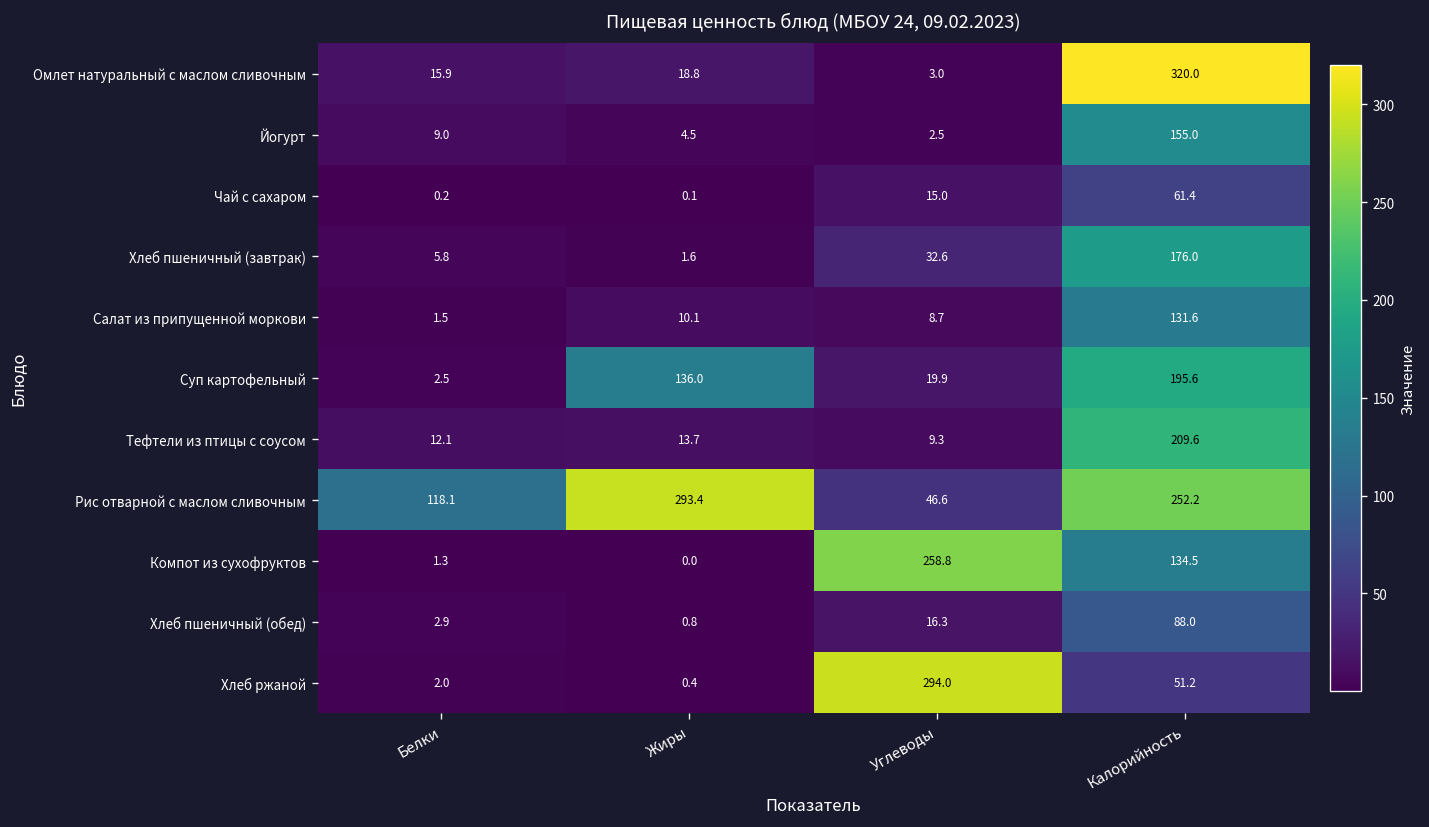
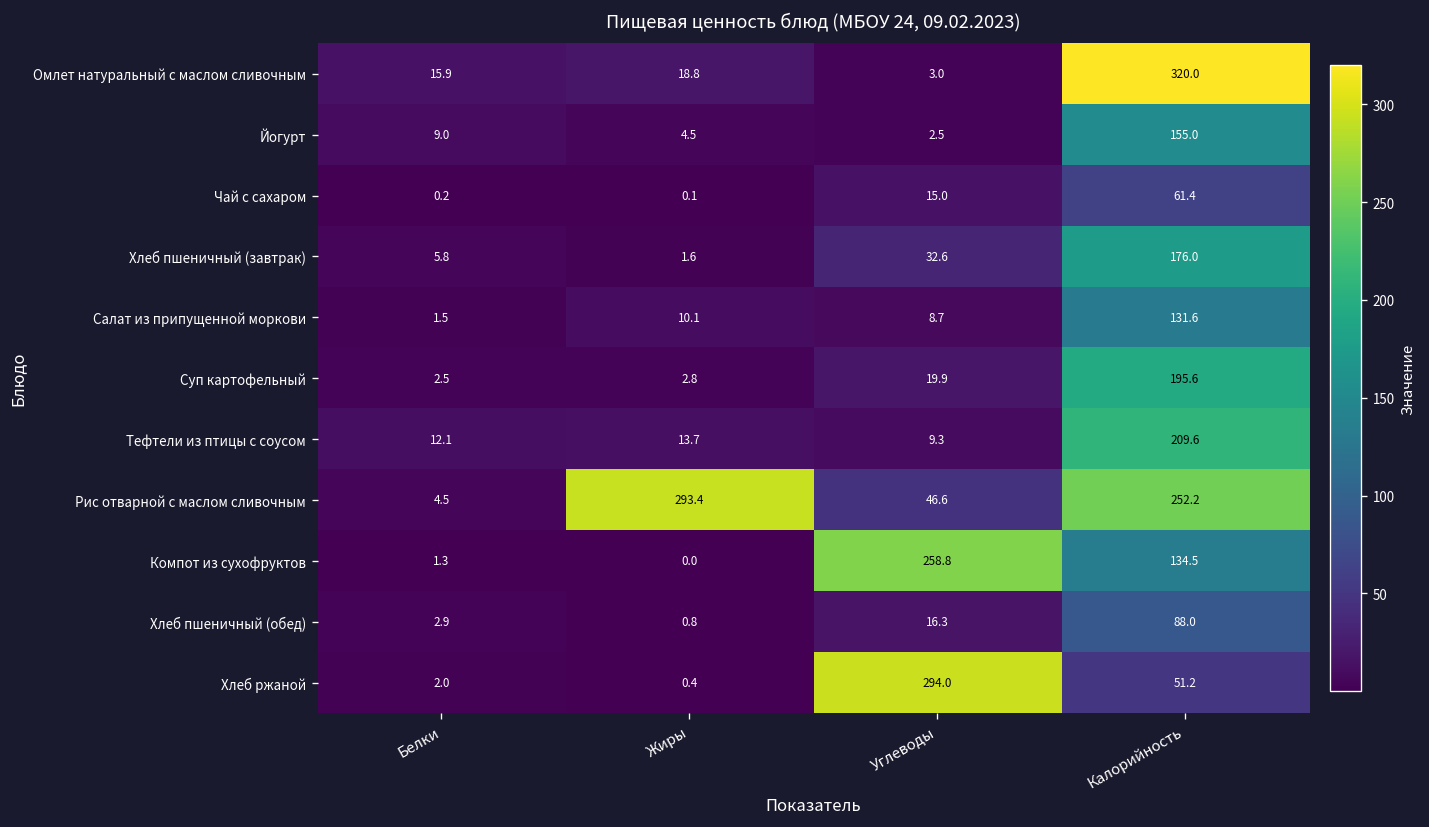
  {
    "Омлет натуральный с маслом сливочным": {
      "Белки": 15.9,
      "Жиры": 18.8,
      "Углеводы": 3.0,
      "Калорийность": 320.0
    },
    "Йогурт": {
      "Белки": 9.0,
      "Жиры": 4.5,
      "Углеводы": 2.5,
      "Калорийность": 155.0
    },
    "Чай с сахаром": {
      "Белки": 0.2,
      "Жиры": 0.1,
      "Углеводы": 15.0,
      "Калорийность": 61.4
    },
    "Хлеб пшеничный (завтрак)": {
      "Белки": 5.8,
      "Жиры": 1.6,
      "Углеводы": 32.6,
      "Калорийность": 176.0
    },
    "Салат из припущенной моркови": {
      "Белки": 1.5,
      "Жиры": 10.1,
      "Углеводы": 8.7,
      "Калорийность": 131.6
    },
    "Суп картофельный": {
      "Белки": 2.5,
-     "Жиры": 136.0,
+     "Жиры": 2.8,
      "Углеводы": 19.9,
      "Калорийность": 195.6
    },
    "Тефтели из птицы с соусом": {
      "Белки": 12.1,
      "Жиры": 13.7,
      "Углеводы": 9.3,
      "Калорийность": 209.6
    },
    "Рис отварной с маслом сливочным": {
-     "Белки": 118.1,
+     "Белки": 4.5,
      "Жиры": 293.4,
      "Углеводы": 46.6,
      "Калорийность": 252.2
    },
    "Компот из сухофруктов": {
      "Белки": 1.3,
      "Жиры": 0.0,
      "Углеводы": 258.8,
      "Калорийность": 134.5
    },
    "Хлеб пшеничный (обед)": {
      "Белки": 2.9,
      "Жиры": 0.8,
      "Углеводы": 16.3,
      "Калорийность": 88.0
    },
    "Хлеб ржаной": {
      "Белки": 2.0,
      "Жиры": 0.4,
      "Углеводы": 294.0,
      "Калорийность": 51.2
    }
  }
